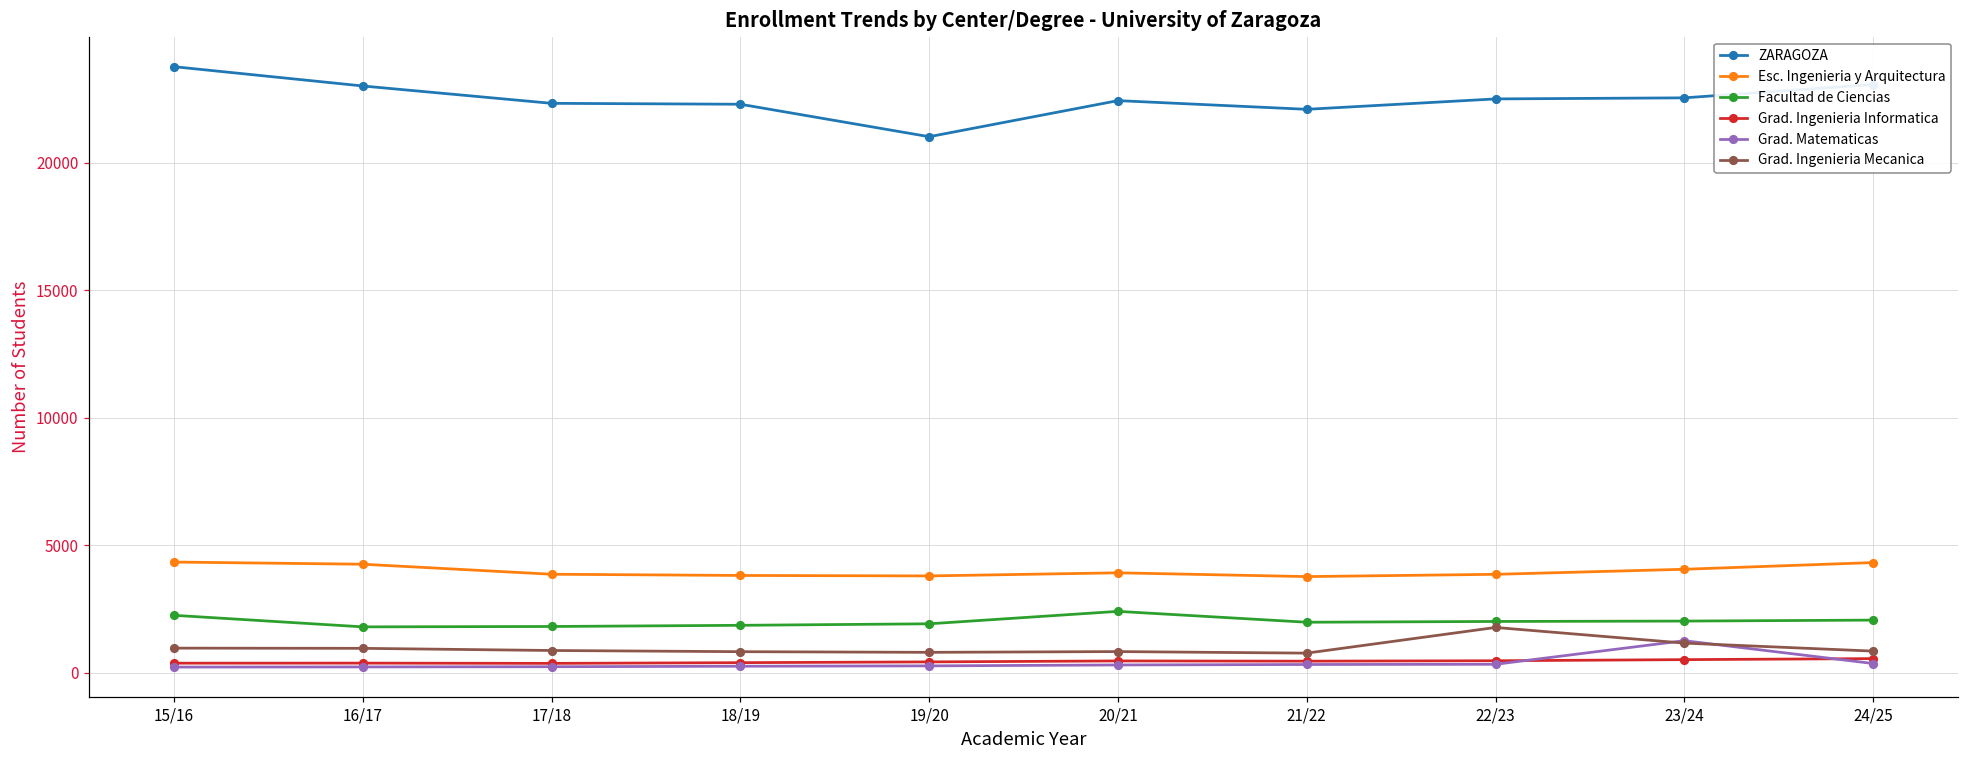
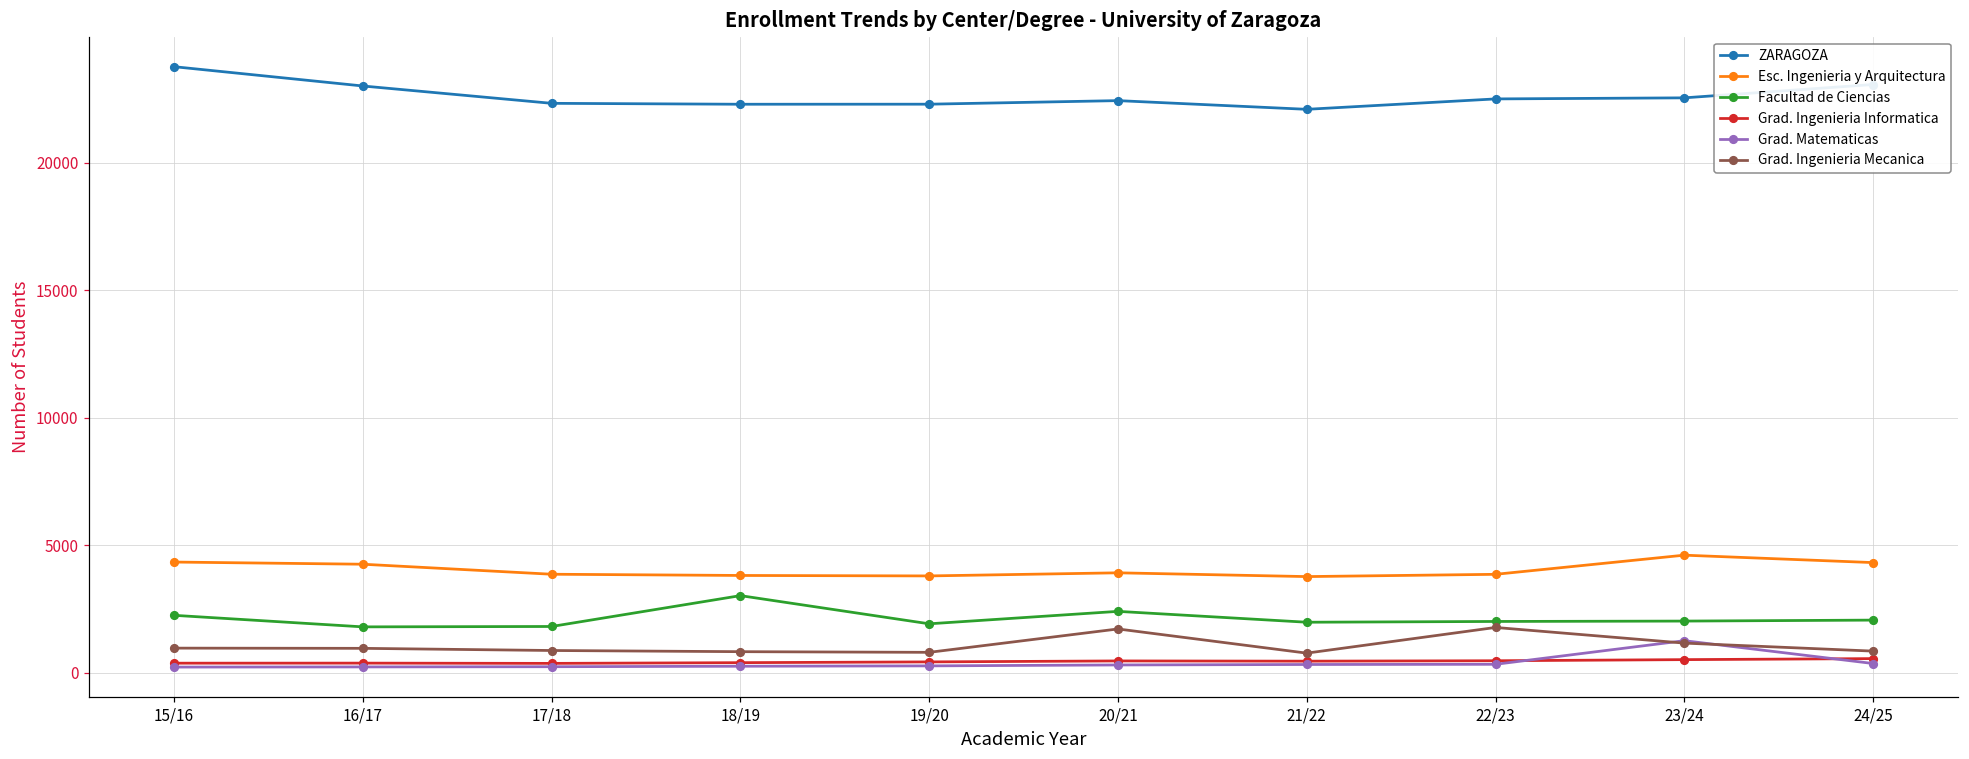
  {
    "ZARAGOZA": {
      "15/16": 23800,
      "16/17": 23000,
      "17/18": 22300,
      "18/19": 22300,
-     "19/20": 21000,
+     "19/20": 22300,
      "20/21": 22400,
      "21/22": 22100,
      "22/23": 22500,
      "23/24": 22500
    },
    "Esc. Ingenieria y Arquitectura": {
      "15/16": 4300,
      "16/17": 4300,
      "17/18": 3900,
      "18/19": 3800,
      "19/20": 3800,
      "20/21": 3900,
      "21/22": 3800,
      "22/23": 3900,
-     "23/24": 4100,
+     "23/24": 4600,
      "24/25": 4300
    },
    "Facultad de Ciencias": {
      "15/16": 2200,
      "16/17": 1800,
      "17/18": 1800,
-     "18/19": 1900,
+     "18/19": 3000,
      "19/20": 1900,
      "20/21": 2400,
      "21/22": 2000,
      "22/23": 2000,
      "23/24": 2000,
      "24/25": 2100
    },
    "Grad. Ingenieria Informatica": {
      "15/16": 400,
      "16/17": 400,
      "17/18": 400,
      "18/19": 400,
      "19/20": 400,
      "20/21": 500,
      "21/22": 400,
      "22/23": 500,
      "23/24": 500,
      "24/25": 500
    },
    "Grad. Matematicas": {
      "15/16": 200,
      "16/17": 200,
      "17/18": 200,
      "18/19": 200,
      "19/20": 300,
      "20/21": 300,
      "21/22": 300,
      "22/23": 300,
      "24/25": 400
    },
    "Grad. Ingenieria Mecanica": {
      "15/16": 1000,
      "16/17": 1000,
      "17/18": 900,
      "18/19": 800,
      "19/20": 800,
-     "20/21": 800,
+     "20/21": 1700,
      "21/22": 800,
      "22/23": 1800,
      "24/25": 800
    }
  }
